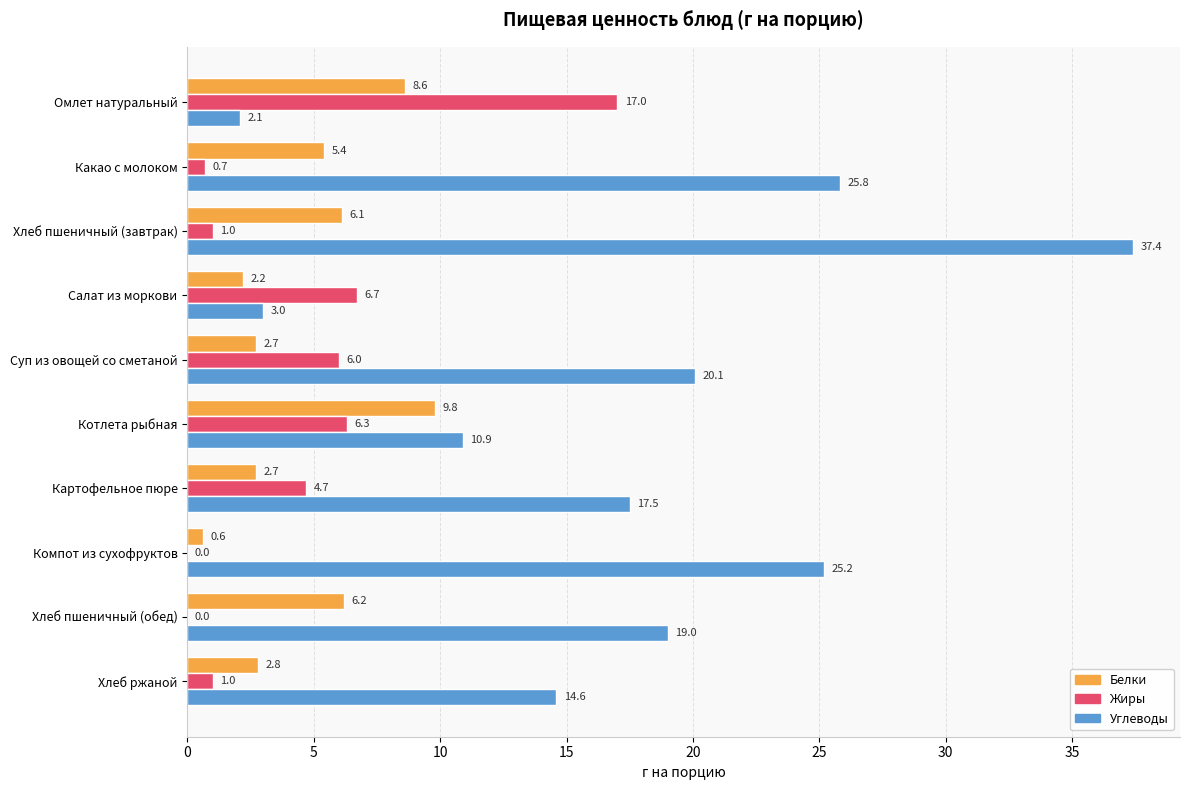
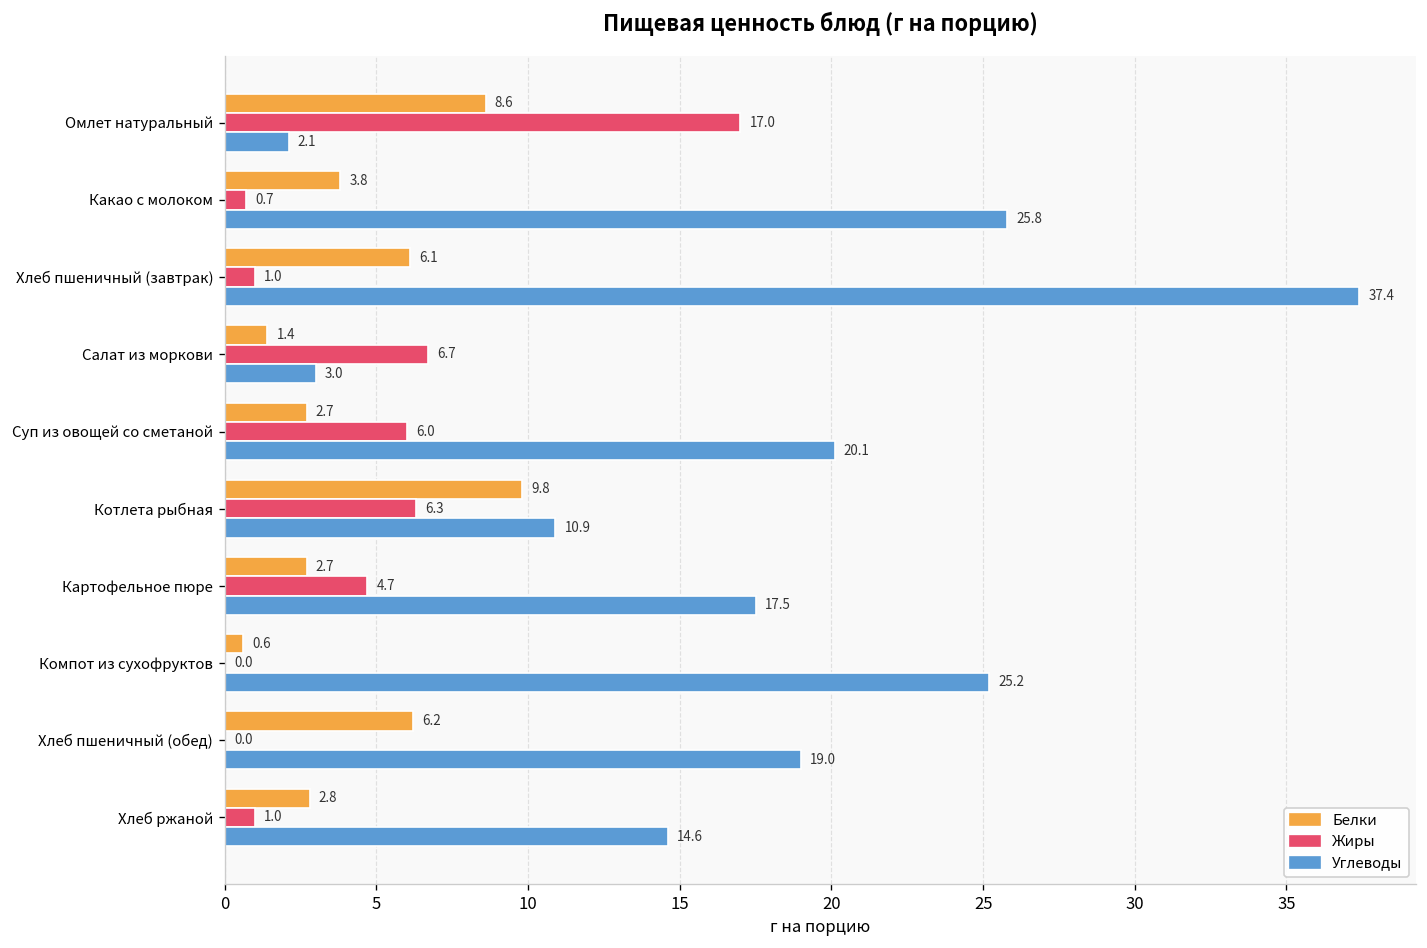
  {
    "Белки": {
      "Омлет натуральный": 8.6,
-     "Какао с молоком": 5.4,
+     "Какао с молоком": 3.8,
      "Хлеб пшеничный (завтрак)": 6.1,
-     "Салат из моркови": 2.2,
+     "Салат из моркови": 1.4,
      "Суп из овощей со сметаной": 2.7,
      "Котлета рыбная": 9.8,
      "Картофельное пюре": 2.7,
      "Компот из сухофруктов": 0.6,
      "Хлеб пшеничный (обед)": 6.2,
      "Хлеб ржаной": 2.8
    },
    "Жиры": {
      "Омлет натуральный": 17.0,
      "Какао с молоком": 0.7,
      "Хлеб пшеничный (завтрак)": 1.0,
      "Салат из моркови": 6.7,
      "Суп из овощей со сметаной": 6.0,
      "Котлета рыбная": 6.3,
      "Картофельное пюре": 4.7,
      "Компот из сухофруктов": 0.0,
      "Хлеб пшеничный (обед)": 0.0,
      "Хлеб ржаной": 1.0
    },
    "Углеводы": {
      "Омлет натуральный": 2.1,
      "Какао с молоком": 25.8,
      "Хлеб пшеничный (завтрак)": 37.4,
      "Салат из моркови": 3.0,
      "Суп из овощей со сметаной": 20.1,
      "Котлета рыбная": 10.9,
      "Картофельное пюре": 17.5,
      "Компот из сухофруктов": 25.2,
      "Хлеб пшеничный (обед)": 19.0,
      "Хлеб ржаной": 14.6
    }
  }
